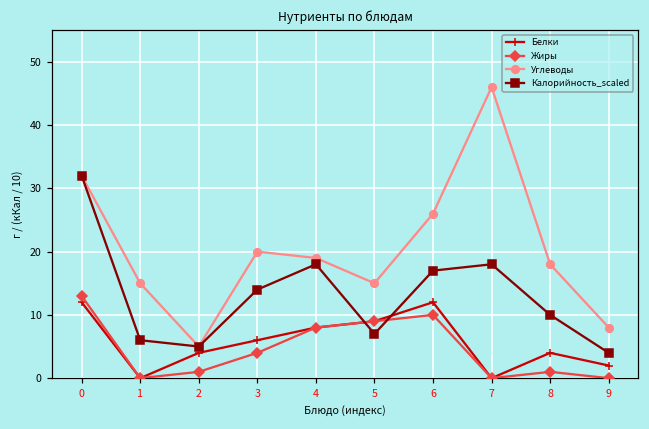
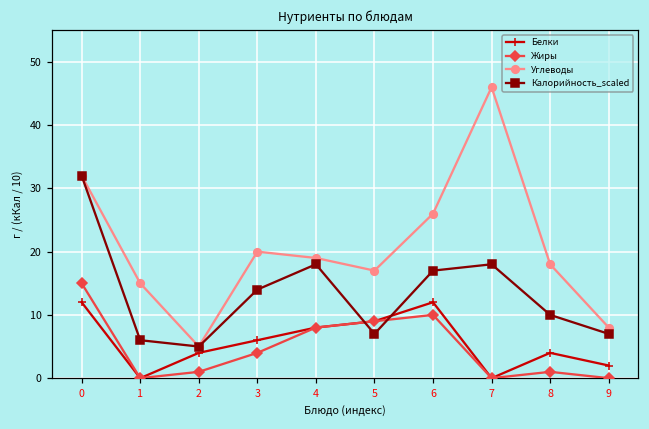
  {
    "Белки": {
      "0": 12,
      "2": 4,
      "3": 6,
      "6": 12,
      "8": 4,
      "9": 2
    },
    "Жиры": {
-     "0": 13,
+     "0": 15,
      "2": 1,
      "3": 4,
      "6": 10,
      "8": 1,
      "9": 0
    },
    "Углеводы": {
      "1": 15,
      "3": 20,
      "4": 19,
-     "5": 15,
+     "5": 17,
      "6": 26,
      "7": 46,
      "8": 18,
      "9": 8
    },
    "Калорийность_scaled": {
      "1": 6,
      "3": 14,
      "4": 18,
      "5": 7,
      "6": 17,
      "7": 18,
      "8": 10,
-     "9": 4
+     "9": 7
    }
  }
